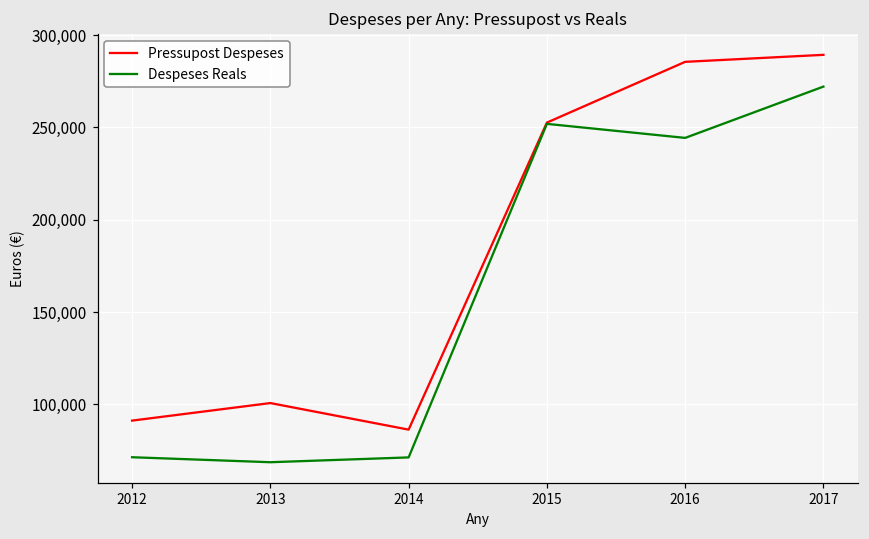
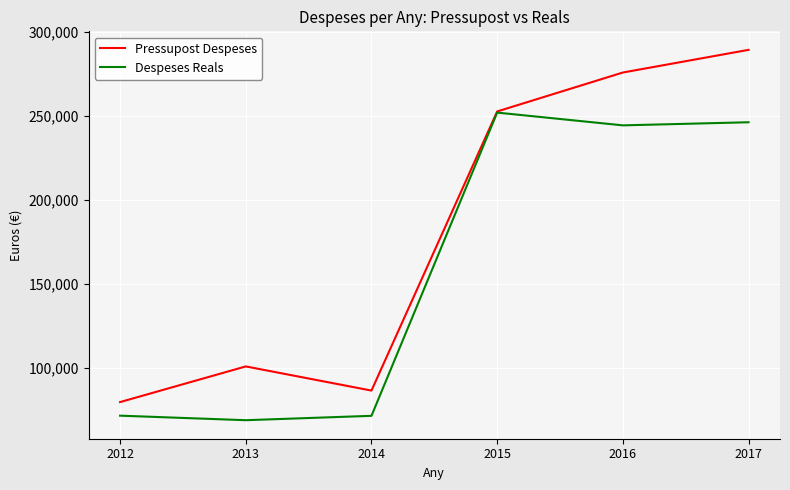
  {
    "Pressupost Despeses": {
-     "2012": "91,000",
+     "2012": "80,000",
      "2013": "101,000",
      "2014": "86,000",
-     "2016": "286,000",
+     "2016": "276,000",
      "2017": "289,000"
    },
    "Despeses Reals": {
      "2012": "71,000",
      "2013": "69,000",
      "2014": "71,000",
      "2016": "244,000",
-     "2017": "272,000"
+     "2017": "246,000"
    }
  }
